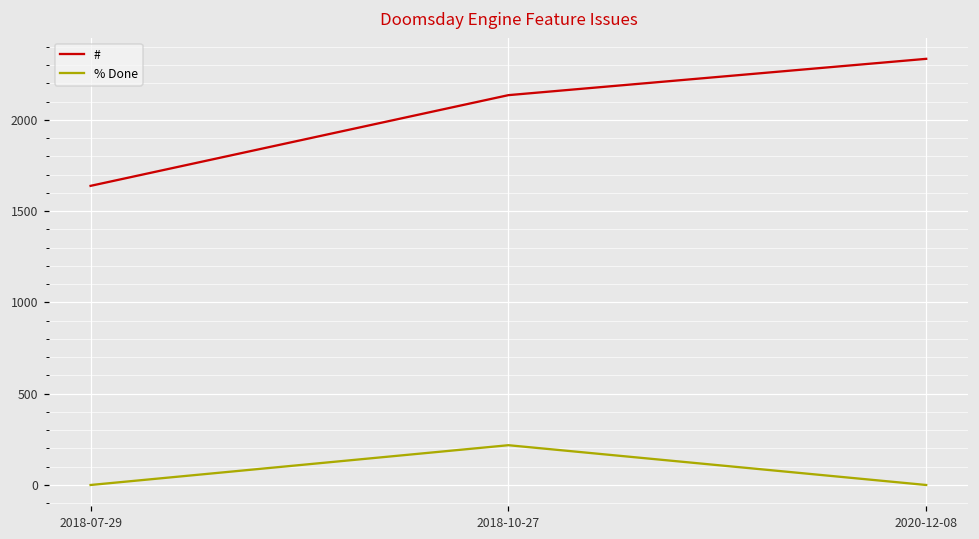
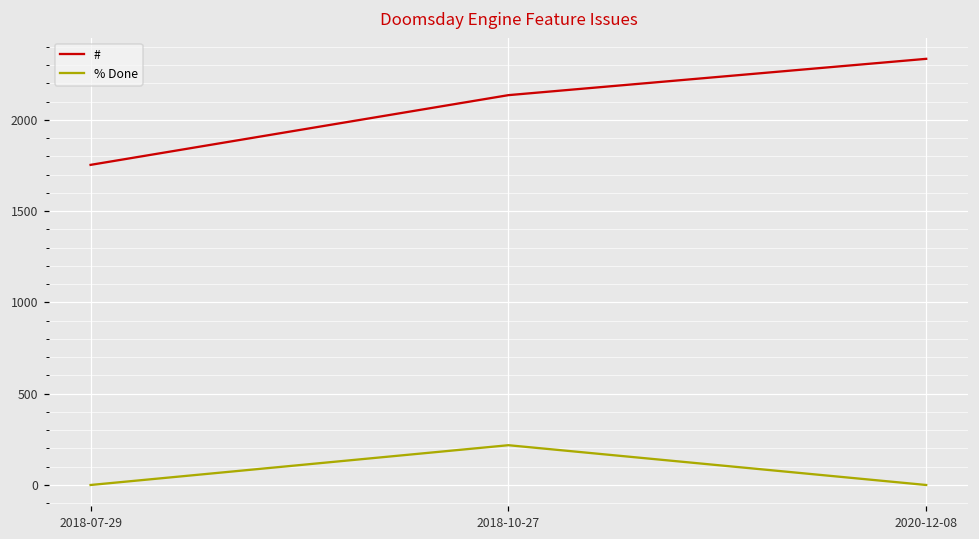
  {
    "#": {
-     "2018-07-29": 1640,
+     "2018-07-29": 1750,
      "2018-10-27": 2140,
      "2020-12-08": 2340
    },
    "% Done": {
      "2018-07-29": 0,
      "2018-10-27": 220,
      "2020-12-08": 0
    }
  }
